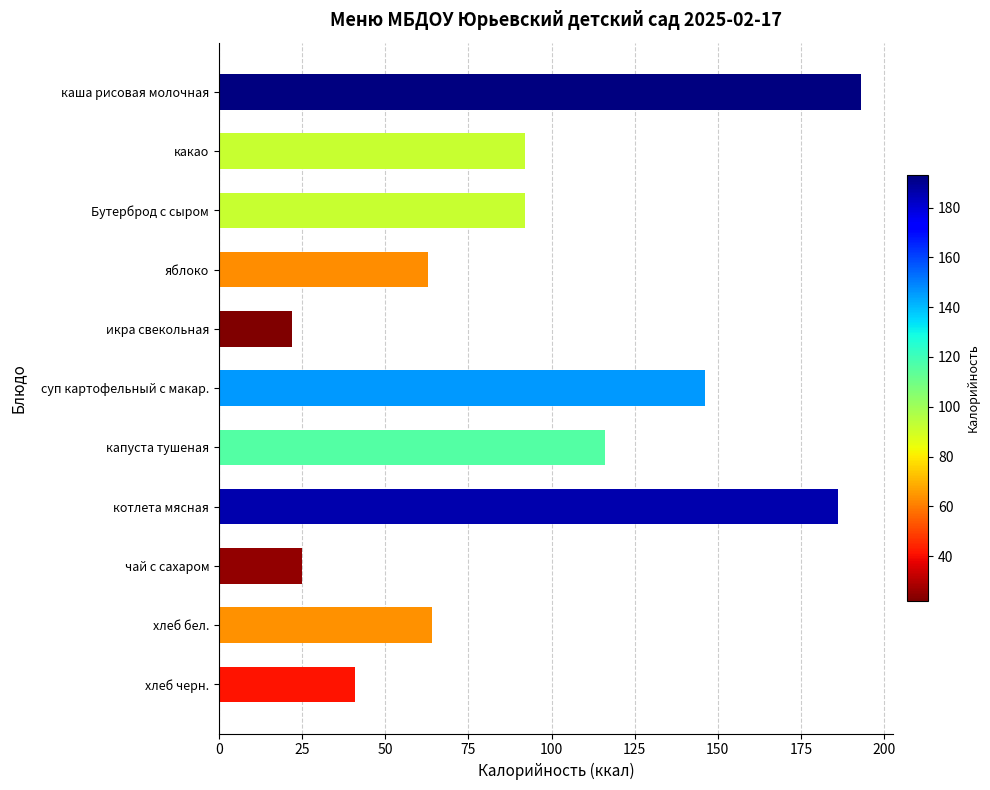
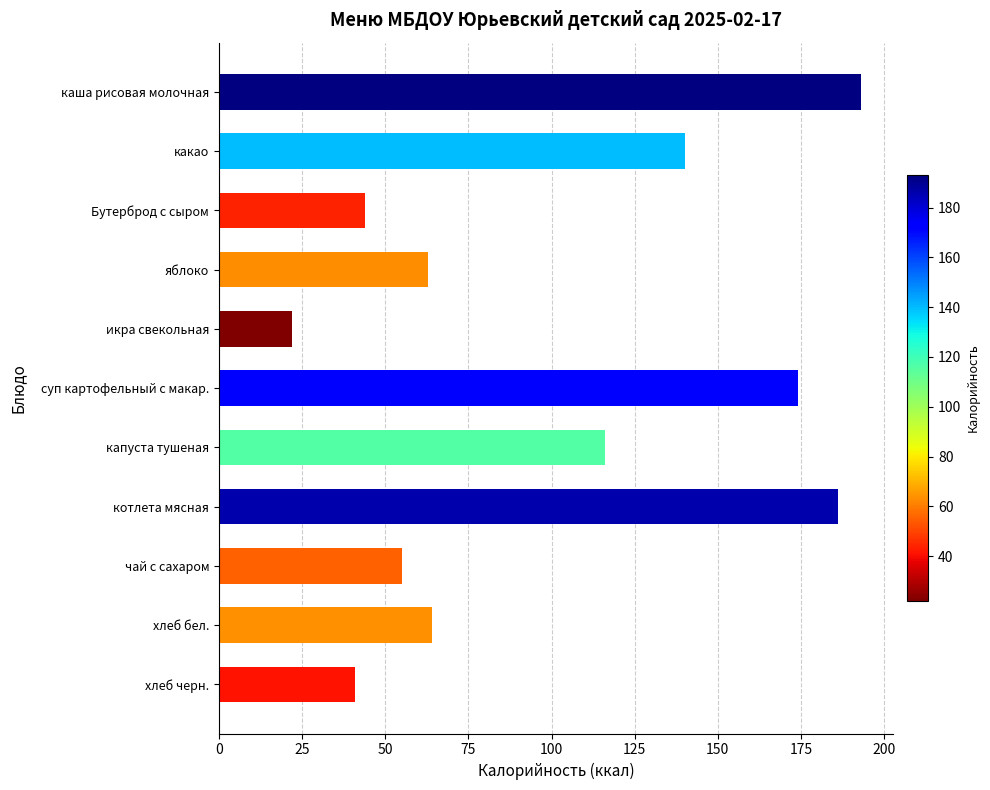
  {
    "каша рисовая молочная": 193,
-   "какао": 92,
-   "Бутерброд с сыром": 92,
+   "какао": 140,
+   "Бутерброд с сыром": 44,
    "яблоко": 63,
    "икра свекольная": 22,
-   "суп картофельный с макар.": 146,
+   "суп картофельный с макар.": 174,
    "капуста тушеная": 116,
    "котлета мясная": 186,
-   "чай с сахаром": 25,
+   "чай с сахаром": 55,
    "хлеб бел.": 64,
    "хлеб черн.": 41
  }
